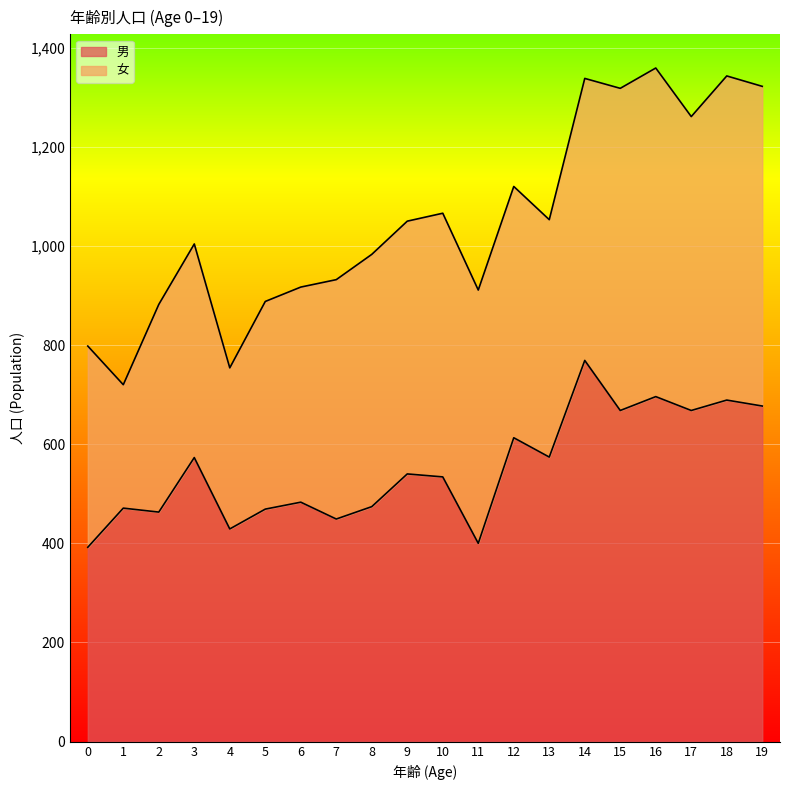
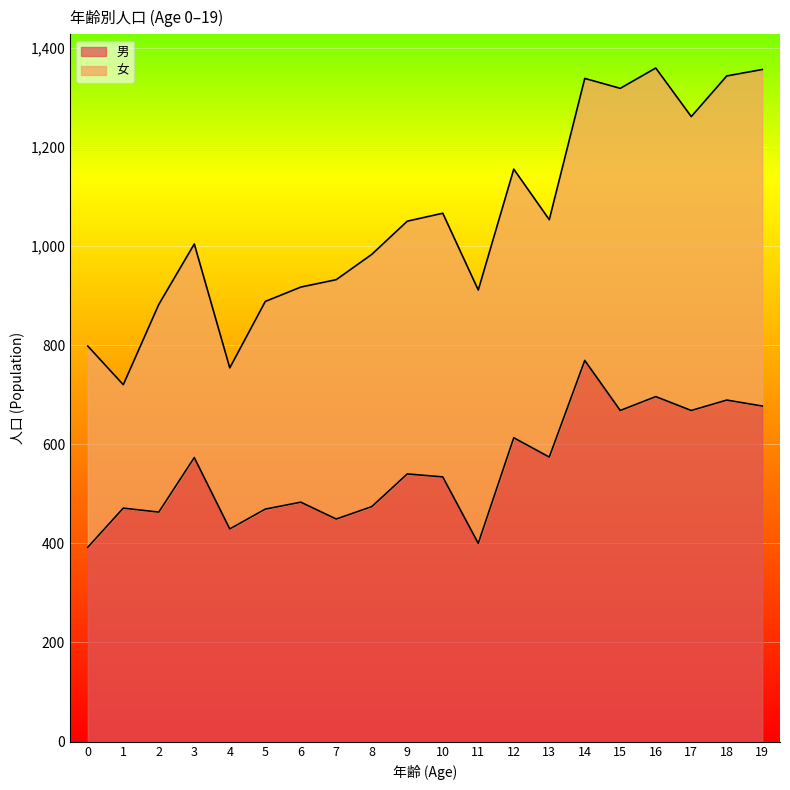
  {
    "男": {
      "0": 390,
      "1": 470,
      "2": 460,
      "3": 570,
      "4": 430,
      "5": 470,
      "6": 480,
      "7": 450,
      "8": 470,
      "9": 540,
      "10": 530,
      "11": 400,
      "12": 610,
      "13": 570,
      "14": 770,
      "15": 670,
      "16": 700,
      "17": 670,
      "18": 690,
      "19": 680
    },
    "女": {
      "0": 410,
      "1": 250,
      "2": 420,
      "3": 430,
      "4": 330,
      "5": 420,
      "6": 430,
      "7": 480,
      "8": 510,
      "9": 510,
      "10": 530,
      "11": 510,
-     "12": 510,
+     "12": 540,
      "13": 480,
      "14": 570,
      "15": 650,
      "16": 660,
      "17": 590,
      "18": 650,
-     "19": 650
+     "19": 680
    }
  }
